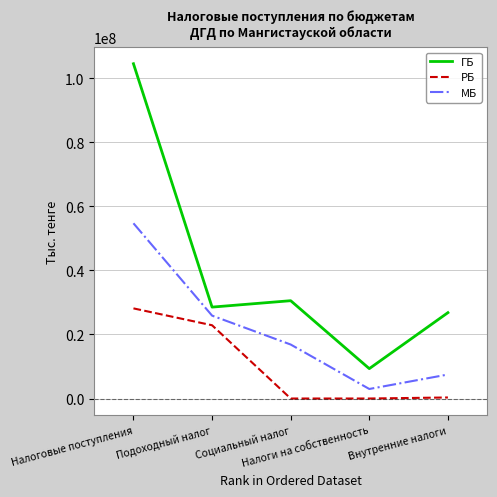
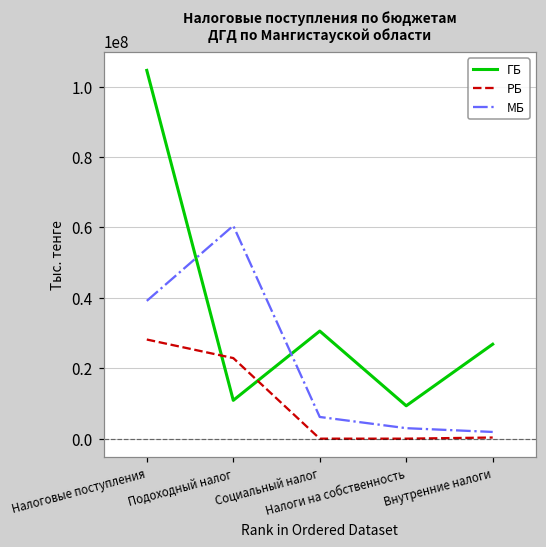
  {
    "ГБ": {
      "Налоговые поступления": 105000000,
-     "Подоходный налог": 29000000,
+     "Подоходный налог": 11000000,
      "Социальный налог": 31000000,
      "Налоги на собственность": 9000000,
      "Внутренние налоги": 27000000
    },
    "РБ": {
      "Налоговые поступления": 28000000,
      "Подоходный налог": 23000000,
      "Социальный налог": 0,
      "Налоги на собственность": 0,
      "Внутренние налоги": 0
    },
    "МБ": {
-     "Налоговые поступления": 55000000,
-     "Подоходный налог": 26000000,
-     "Социальный налог": 17000000,
+     "Налоговые поступления": 39000000,
+     "Подоходный налог": 60000000,
+     "Социальный налог": 6000000,
      "Налоги на собственность": 3000000,
-     "Внутренние налоги": 8000000
+     "Внутренние налоги": 2000000
    }
  }
